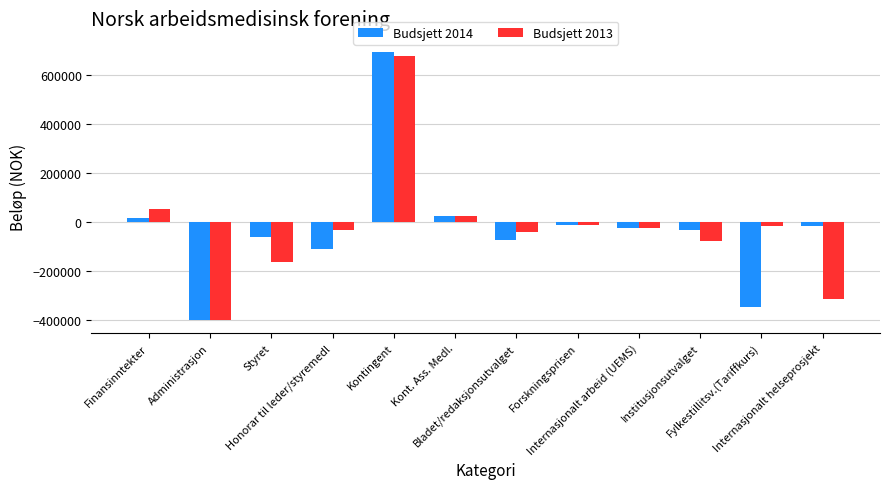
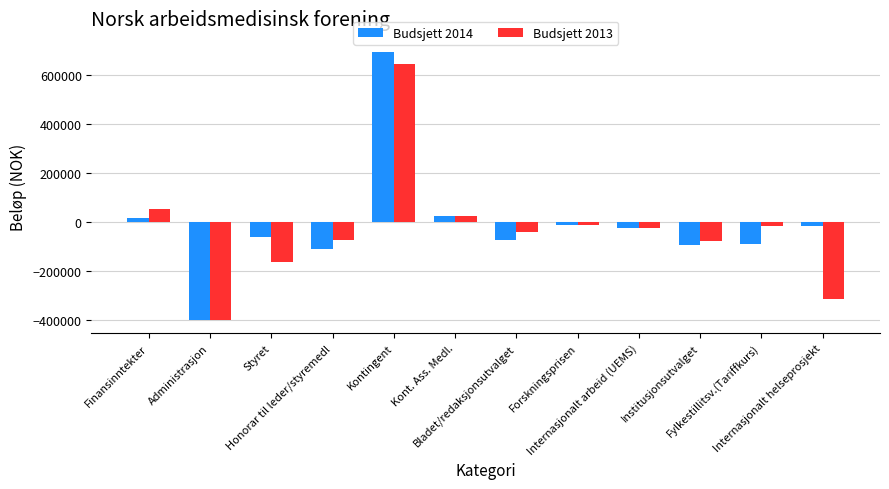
  {
    "Budsjett 2014": {
      "Finansinntekter": 20000,
      "Administrasjon": -400000,
      "Styret": -60000,
      "Honorar til leder/styremedl": -110000,
      "Kontingent": 700000,
      "Kont. Ass. Medl.": 20000,
      "Bladet/redaksjonsutvalget": -80000,
      "Internasjonalt arbeid (UEMS)": -30000,
-     "Institusjonsutvalget": -30000,
-     "Fylkestillitsv.(Tariffkurs)": -350000,
+     "Institusjonsutvalget": -90000,
+     "Fylkestillitsv.(Tariffkurs)": -90000,
      "Internasjonalt helseprosjekt": -20000
    },
    "Budsjett 2013": {
      "Finansinntekter": 60000,
      "Administrasjon": -400000,
      "Styret": -160000,
-     "Honorar til leder/styremedl": -30000,
-     "Kontingent": 680000,
+     "Honorar til leder/styremedl": -80000,
+     "Kontingent": 650000,
      "Kont. Ass. Medl.": 20000,
      "Bladet/redaksjonsutvalget": -40000,
      "Internasjonalt arbeid (UEMS)": -30000,
      "Institusjonsutvalget": -80000,
      "Fylkestillitsv.(Tariffkurs)": -20000,
      "Internasjonalt helseprosjekt": -320000
    }
  }
